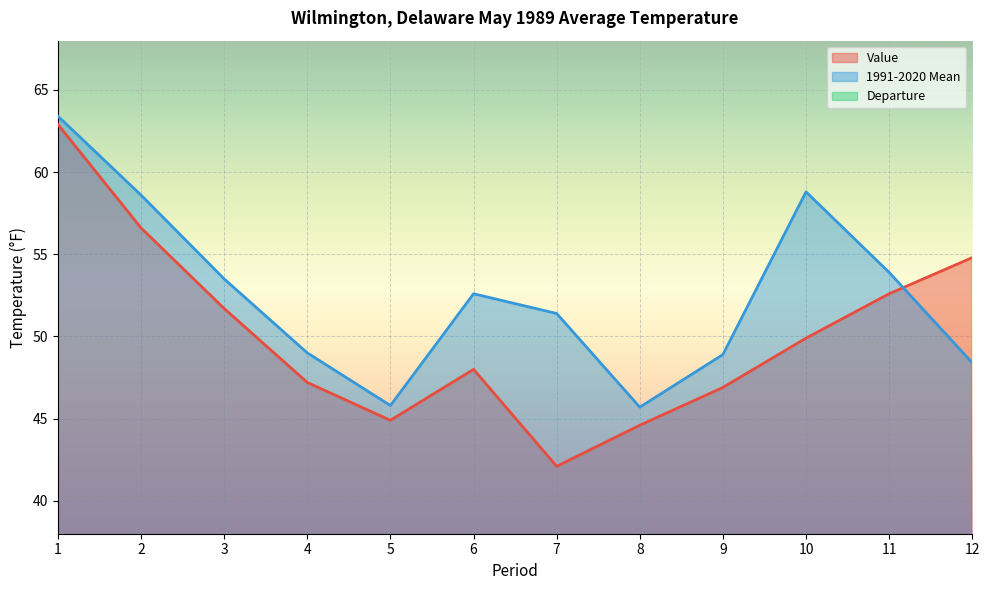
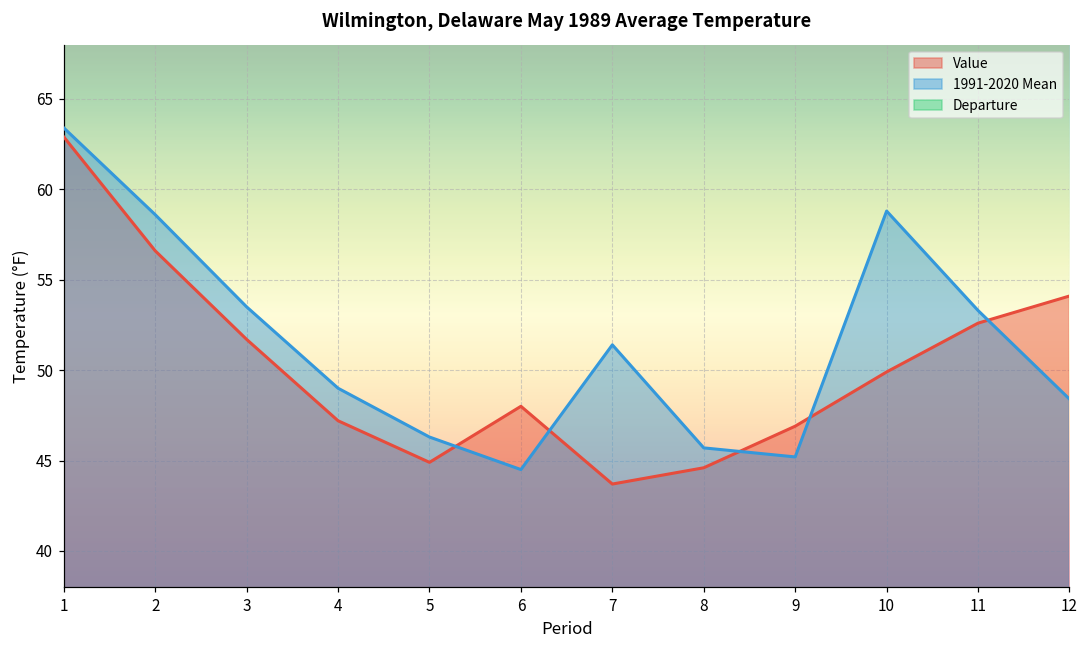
  {
    "Value": {
      "1": 62.9,
      "2": 56.6,
      "3": 51.7,
      "4": 47.2,
      "5": 44.9,
      "6": 48.0,
-     "7": 42.1,
+     "7": 43.7,
      "8": 44.6,
      "9": 46.9,
      "10": 49.9,
      "11": 52.6,
-     "12": 54.8
+     "12": 54.1
    },
    "1991-2020 Mean": {
      "1": 63.4,
      "2": 58.6,
      "3": 53.5,
      "4": 49.0,
-     "5": 45.8,
-     "6": 52.6,
+     "5": 46.3,
+     "6": 44.5,
      "7": 51.4,
      "8": 45.7,
-     "9": 48.9,
+     "9": 45.2,
      "10": 58.8,
-     "11": 53.9,
+     "11": 53.3,
      "12": 48.4
    }
  }
